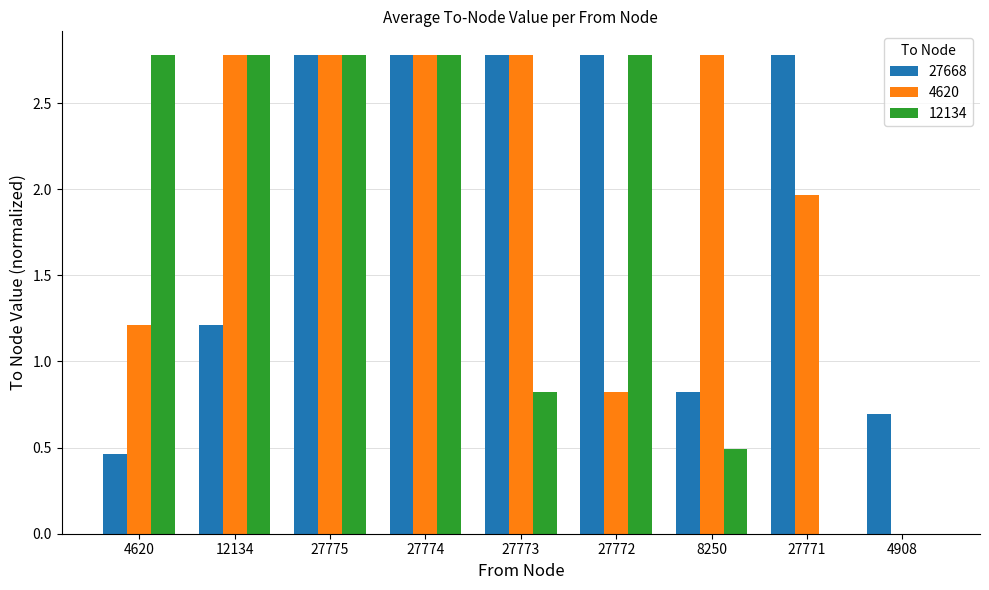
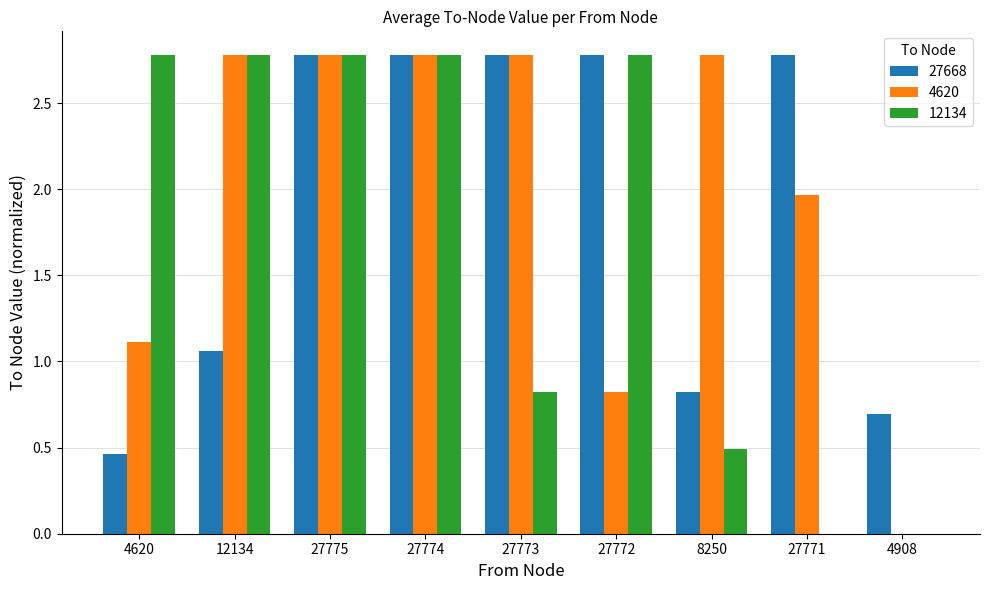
  {
    "27668": {
      "4620": 0.46,
-     "12134": 1.21,
+     "12134": 1.06,
      "27775": 2.78,
      "27774": 2.78,
      "27773": 2.78,
      "27772": 2.78,
      "8250": 0.83,
      "27771": 2.78,
      "4908": 0.69
    },
    "4620": {
-     "4620": 1.21,
+     "4620": 1.11,
      "12134": 2.78,
      "27775": 2.78,
      "27774": 2.78,
      "27773": 2.78,
      "27772": 0.83,
      "8250": 2.78,
      "27771": 1.97,
      "4908": 0.00
    },
    "12134": {
      "4620": 2.78,
      "12134": 2.78,
      "27775": 2.78,
      "27774": 2.78,
      "27773": 0.83,
      "27772": 2.78,
      "8250": 0.49,
      "27771": 0.00,
      "4908": 0.00
    }
  }
